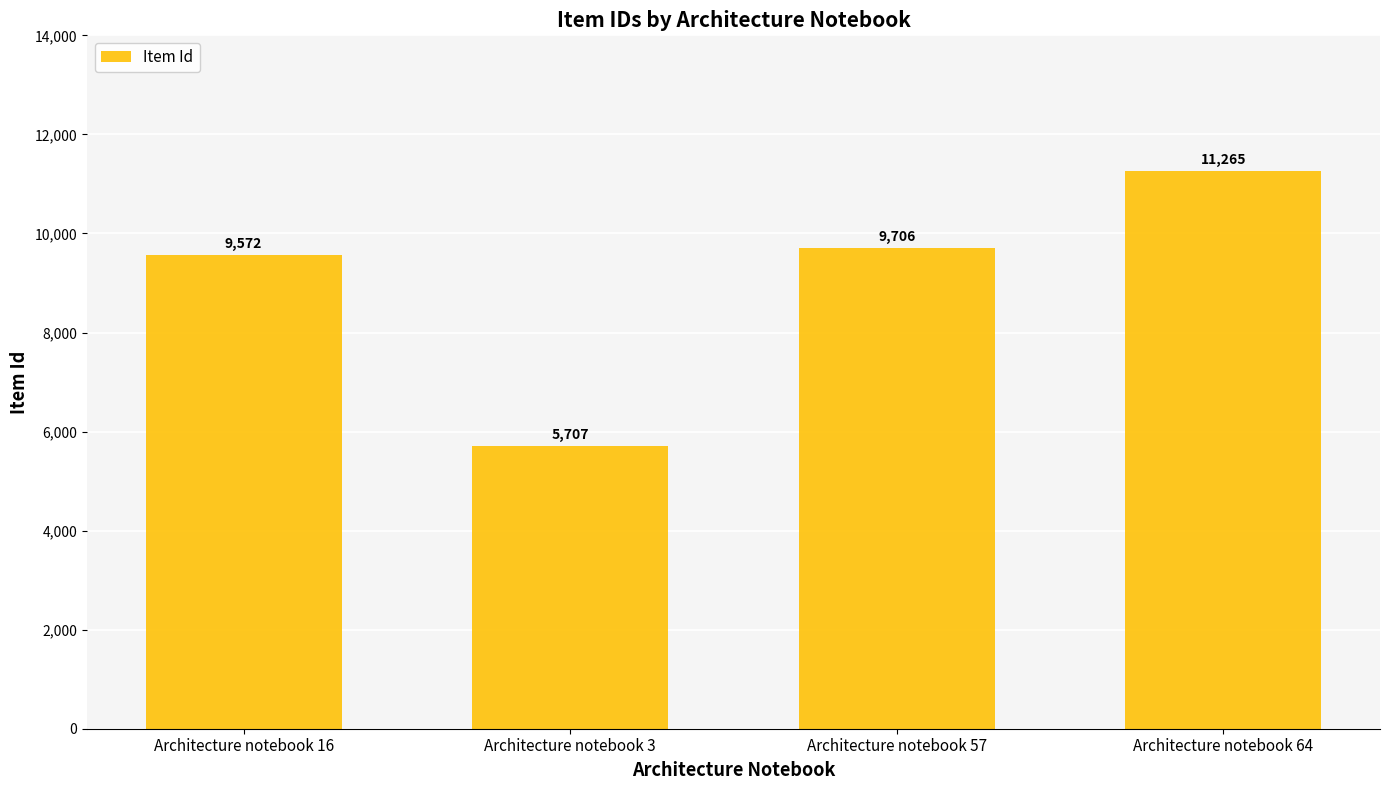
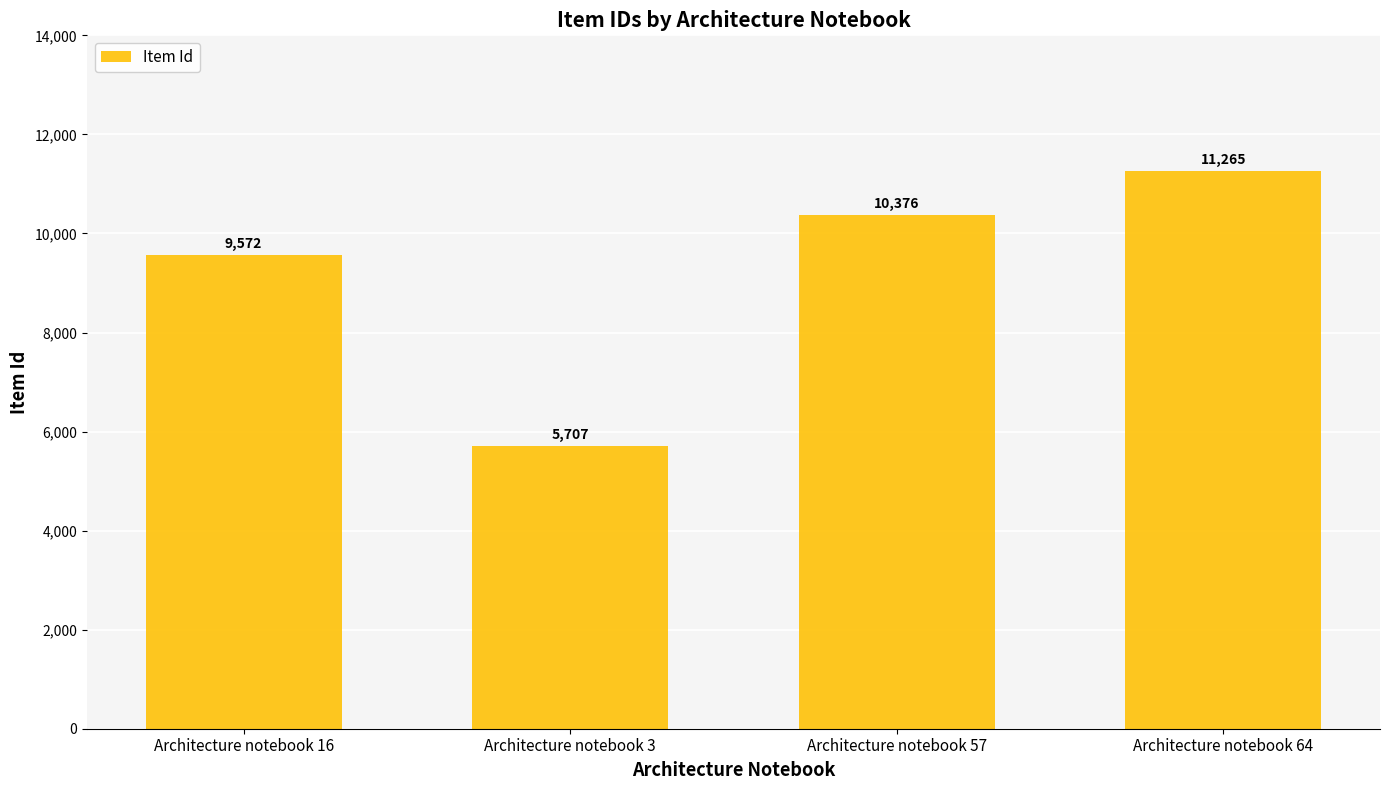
  {
    "Architecture notebook 16": "9,572",
    "Architecture notebook 3": "5,707",
-   "Architecture notebook 57": "9,706",
+   "Architecture notebook 57": "10,376",
    "Architecture notebook 64": "11,265"
  }
